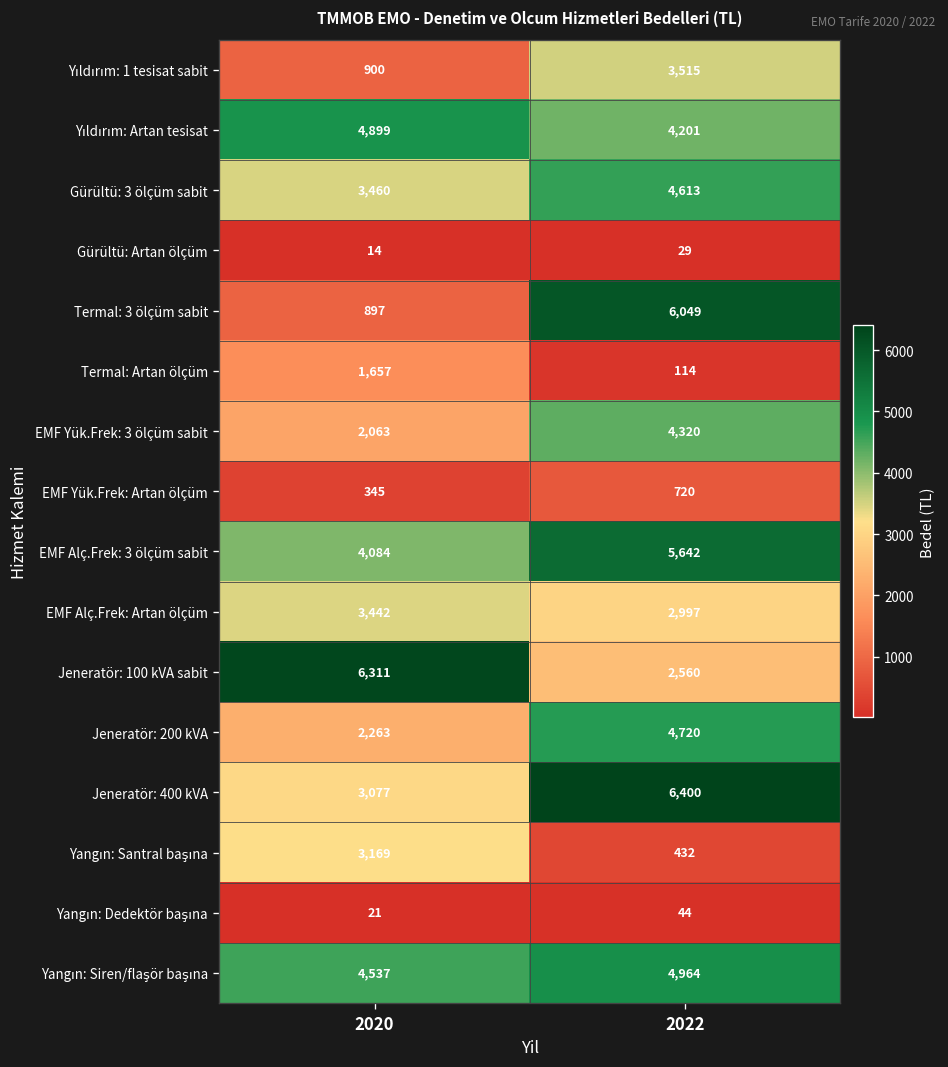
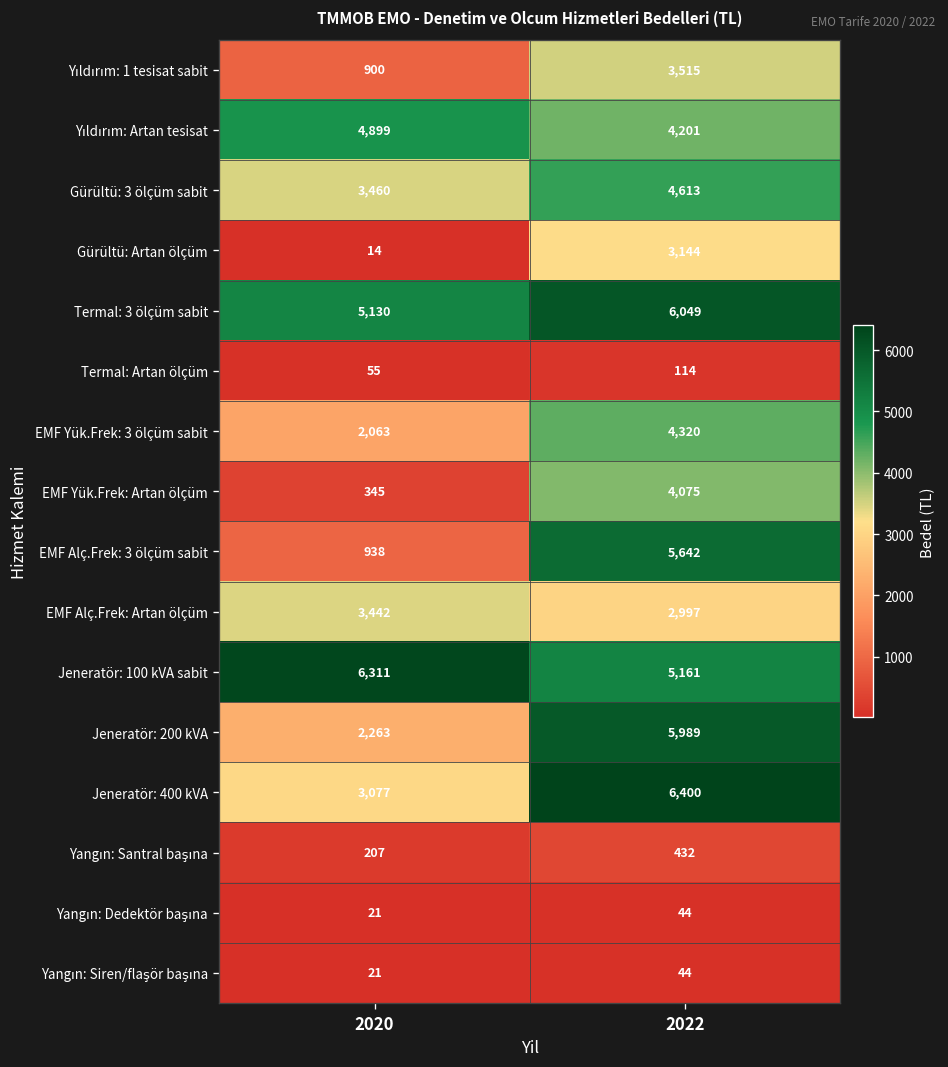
  {
    "Yıldırım: 1 tesisat sabit": {
      "2020": "900",
      "2022": "3,515"
    },
    "Yıldırım: Artan tesisat": {
      "2020": "4,899",
      "2022": "4,201"
    },
    "Gürültü: 3 ölçüm sabit": {
      "2020": "3,460",
      "2022": "4,613"
    },
    "Gürültü: Artan ölçüm": {
      "2020": "14",
-     "2022": "29"
+     "2022": "3,144"
    },
    "Termal: 3 ölçüm sabit": {
-     "2020": "897",
+     "2020": "5,130",
      "2022": "6,049"
    },
    "Termal: Artan ölçüm": {
-     "2020": "1,657",
+     "2020": "55",
      "2022": "114"
    },
    "EMF Yük.Frek: 3 ölçüm sabit": {
      "2020": "2,063",
      "2022": "4,320"
    },
    "EMF Yük.Frek: Artan ölçüm": {
      "2020": "345",
-     "2022": "720"
+     "2022": "4,075"
    },
    "EMF Alç.Frek: 3 ölçüm sabit": {
-     "2020": "4,084",
+     "2020": "938",
      "2022": "5,642"
    },
    "EMF Alç.Frek: Artan ölçüm": {
      "2020": "3,442",
      "2022": "2,997"
    },
    "Jeneratör: 100 kVA sabit": {
      "2020": "6,311",
-     "2022": "2,560"
+     "2022": "5,161"
    },
    "Jeneratör: 200 kVA": {
      "2020": "2,263",
-     "2022": "4,720"
+     "2022": "5,989"
    },
    "Jeneratör: 400 kVA": {
      "2020": "3,077",
      "2022": "6,400"
    },
    "Yangın: Santral başına": {
-     "2020": "3,169",
+     "2020": "207",
      "2022": "432"
    },
    "Yangın: Dedektör başına": {
      "2020": "21",
      "2022": "44"
    },
    "Yangın: Siren/flaşör başına": {
-     "2020": "4,537",
-     "2022": "4,964"
+     "2020": "21",
+     "2022": "44"
    }
  }
